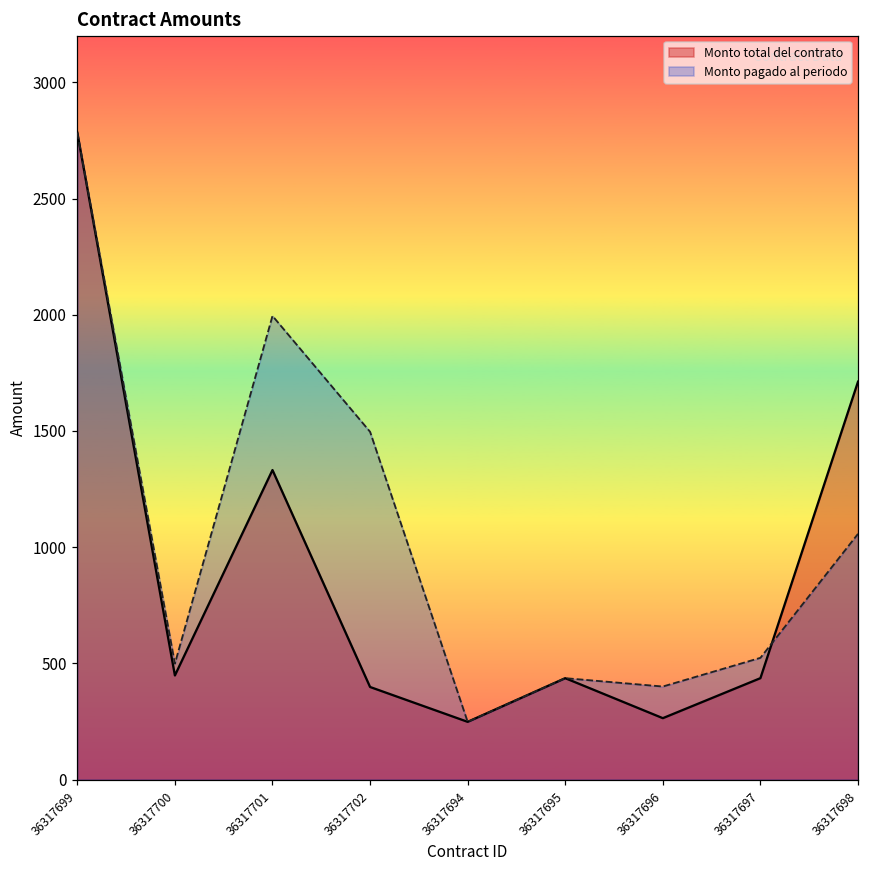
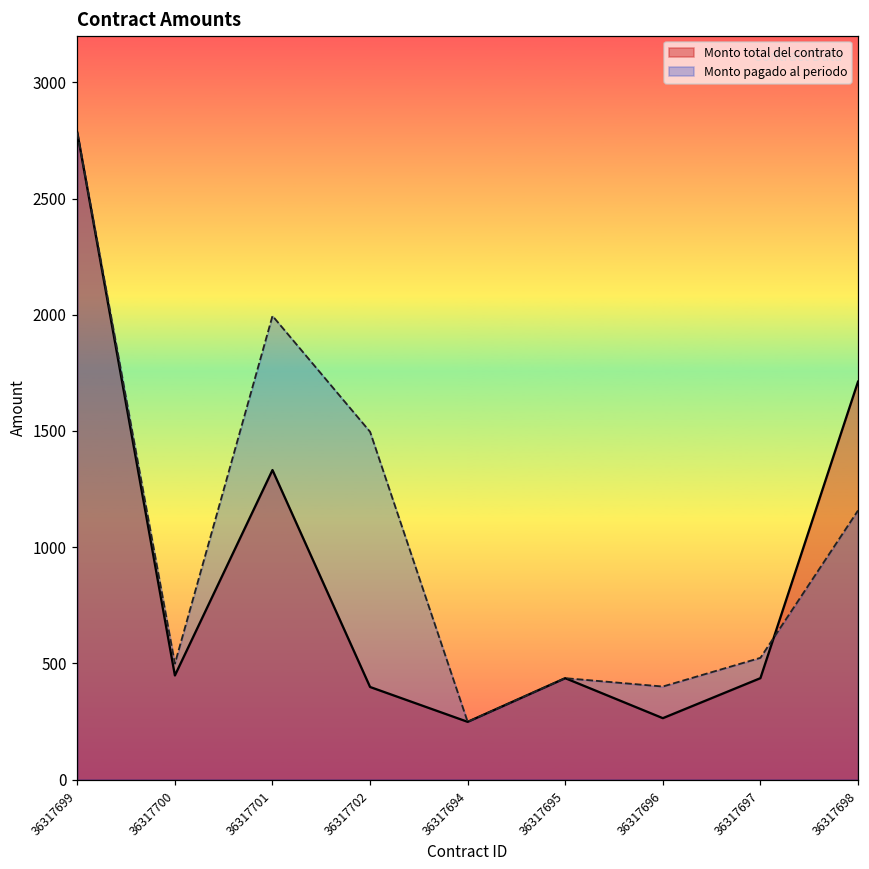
  {
    "Monto total del contrato": {
      "36317700": 450,
      "36317701": 1330,
      "36317702": 400,
      "36317696": 260,
      "36317697": 440,
      "36317698": 1710
    },
    "Monto pagado al periodo": {
      "36317700": 500,
      "36317701": 2000,
      "36317702": 1500,
      "36317696": 400,
      "36317697": 520,
-     "36317698": 1060
+     "36317698": 1160
    }
  }
